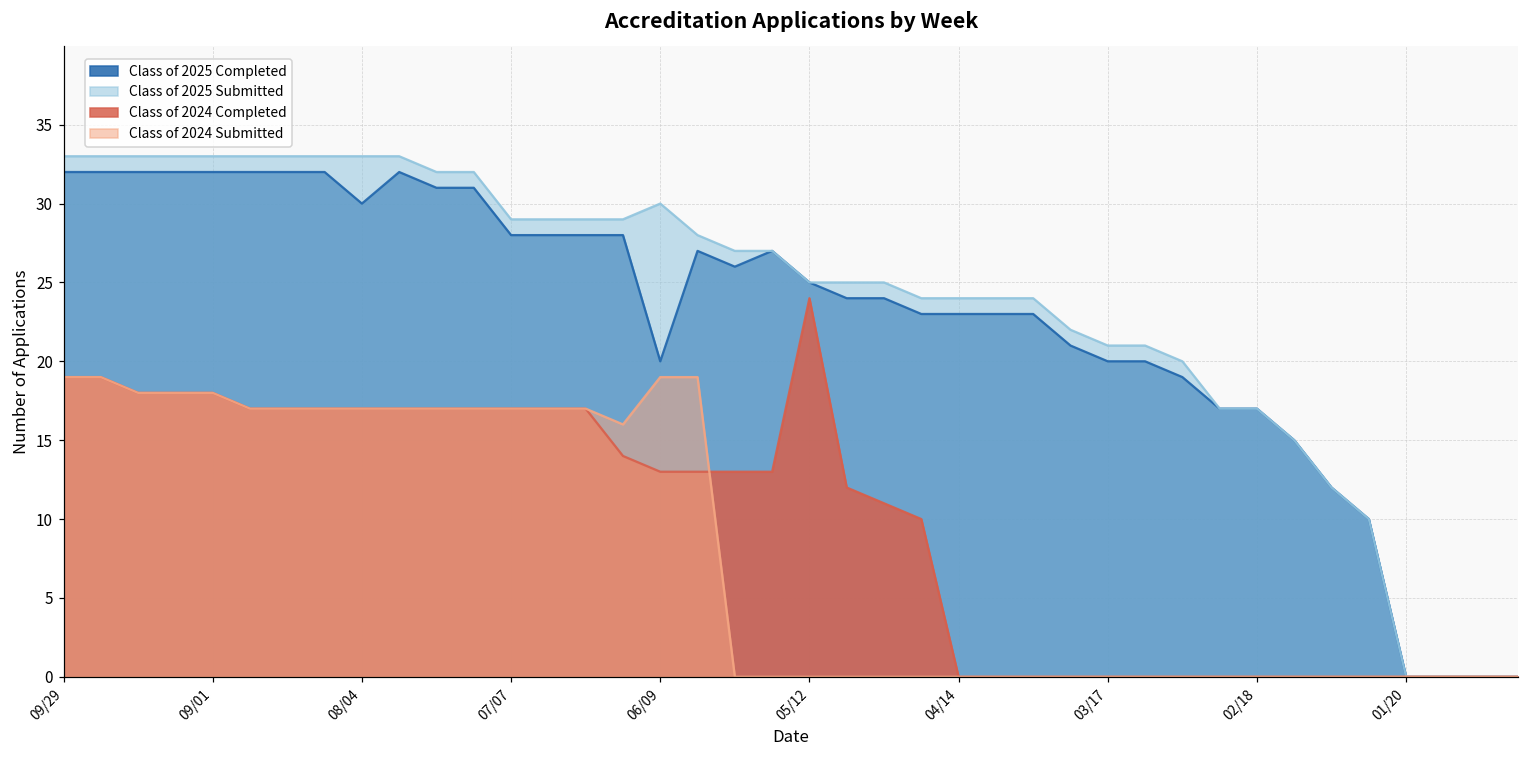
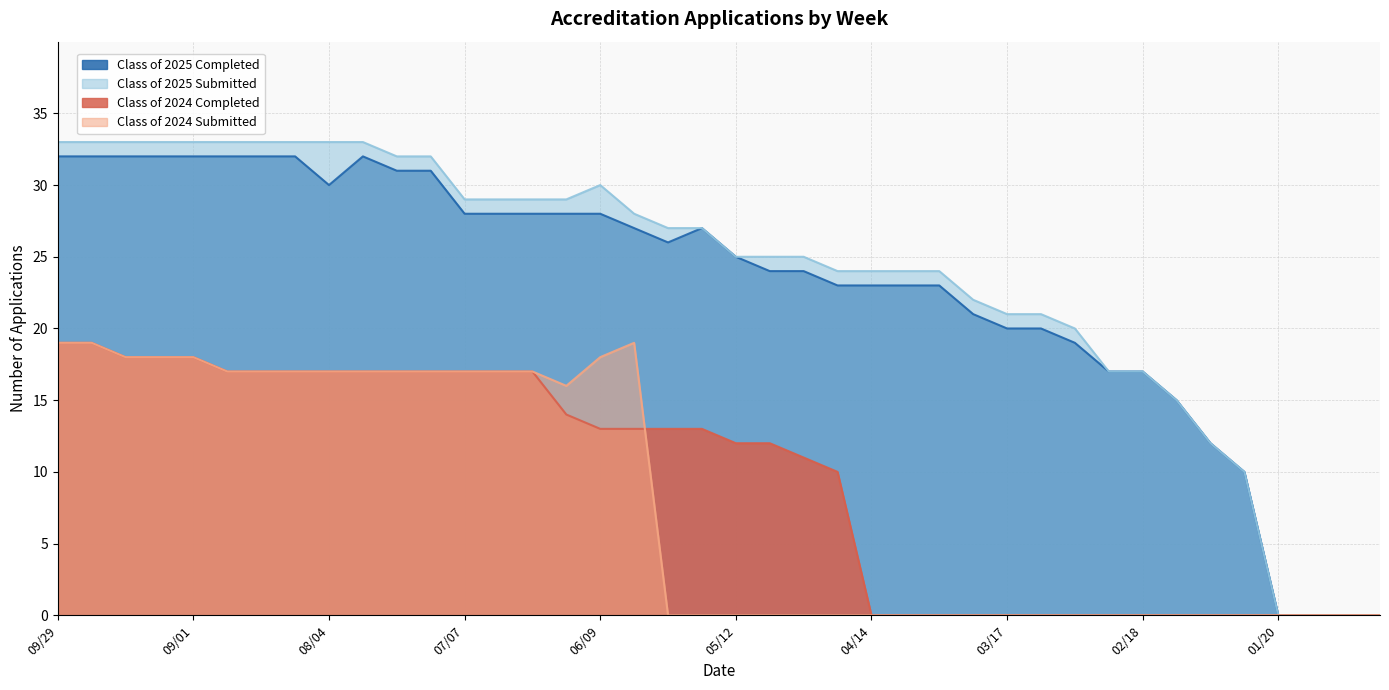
  {
    "Class of 2025 Completed": {
      "09/29": 32,
      "09/01": 32,
      "08/04": 30,
      "07/07": 28,
-     "06/09": 20,
+     "06/09": 28,
      "04/14": 23,
      "03/17": 20
    },
    "Class of 2025 Submitted": {
      "09/29": 33,
      "09/01": 33,
      "08/04": 33,
      "07/07": 29,
      "06/09": 30,
      "04/14": 24,
      "03/17": 21
    },
    "Class of 2024 Completed": {
      "06/09": 13,
-     "05/12": 24
+     "05/12": 12
    },
    "Class of 2024 Submitted": {
-     "06/09": 19,
+     "06/09": 18,
      "05/12": 0
    }
  }
